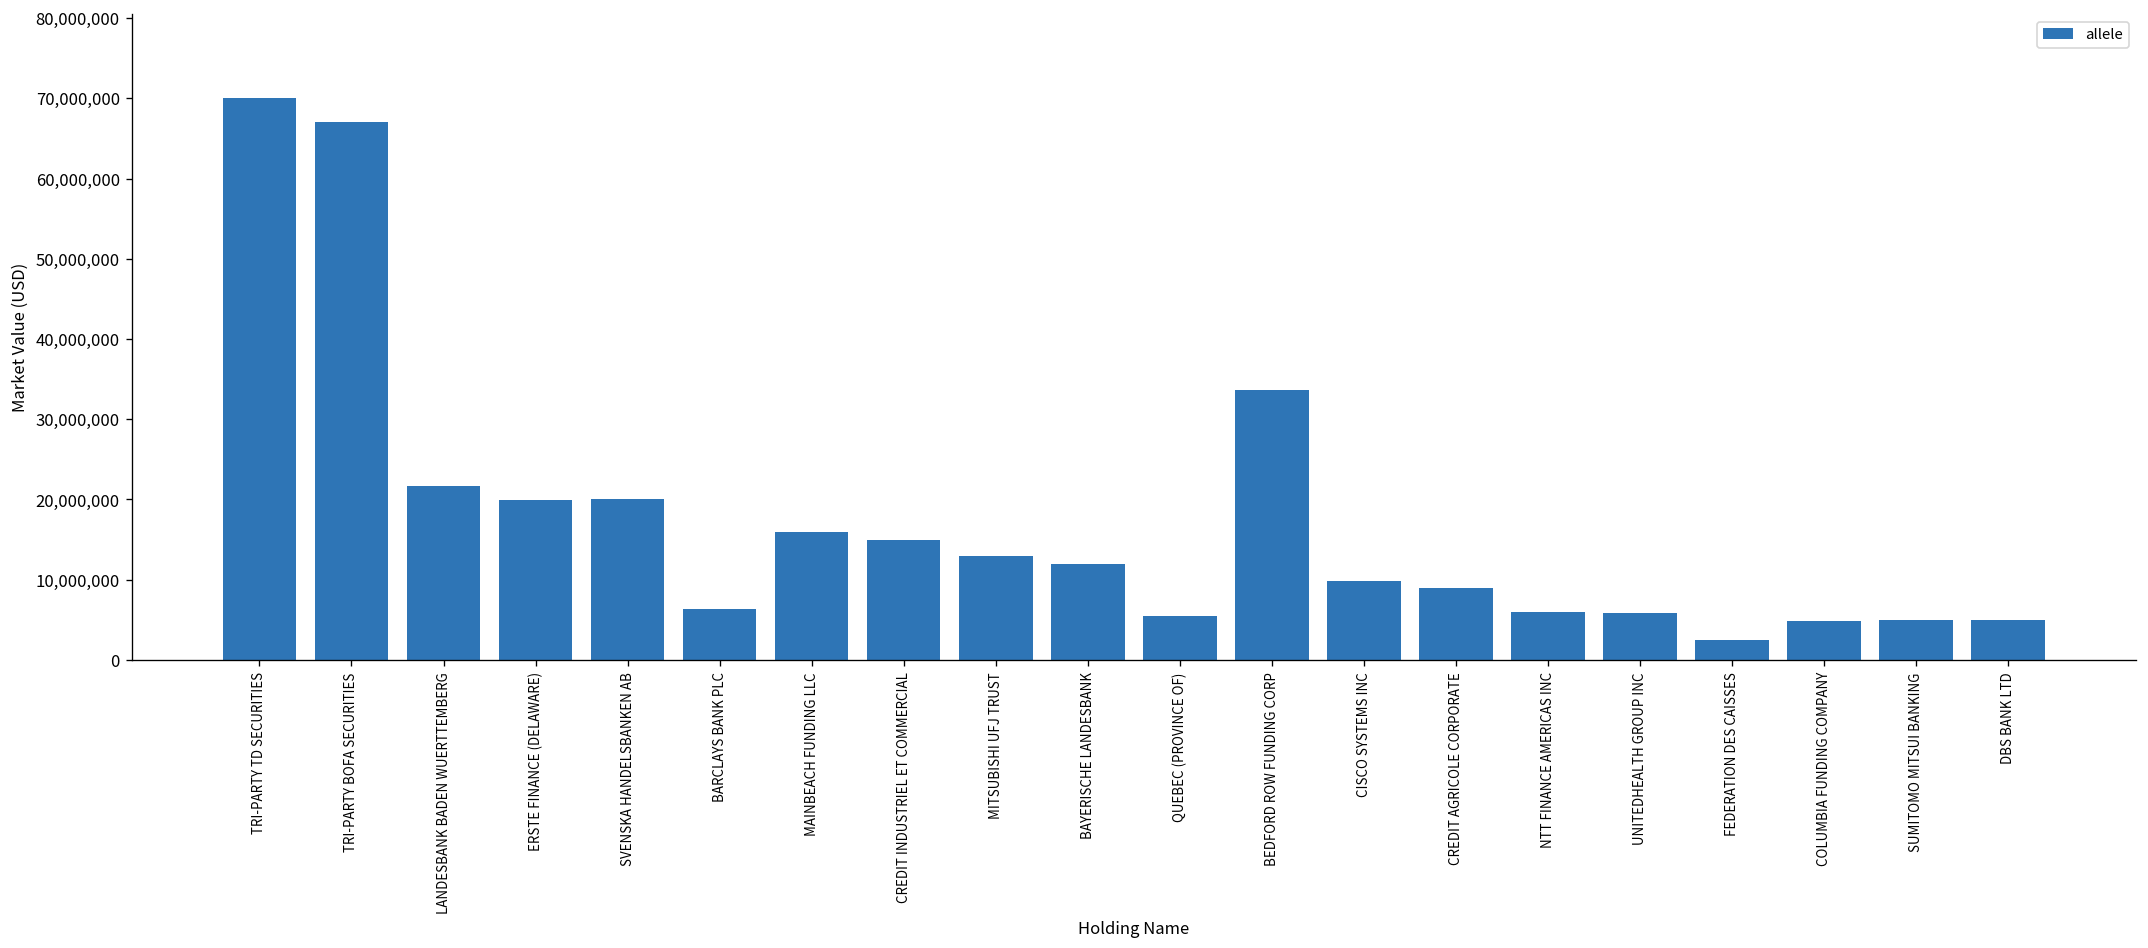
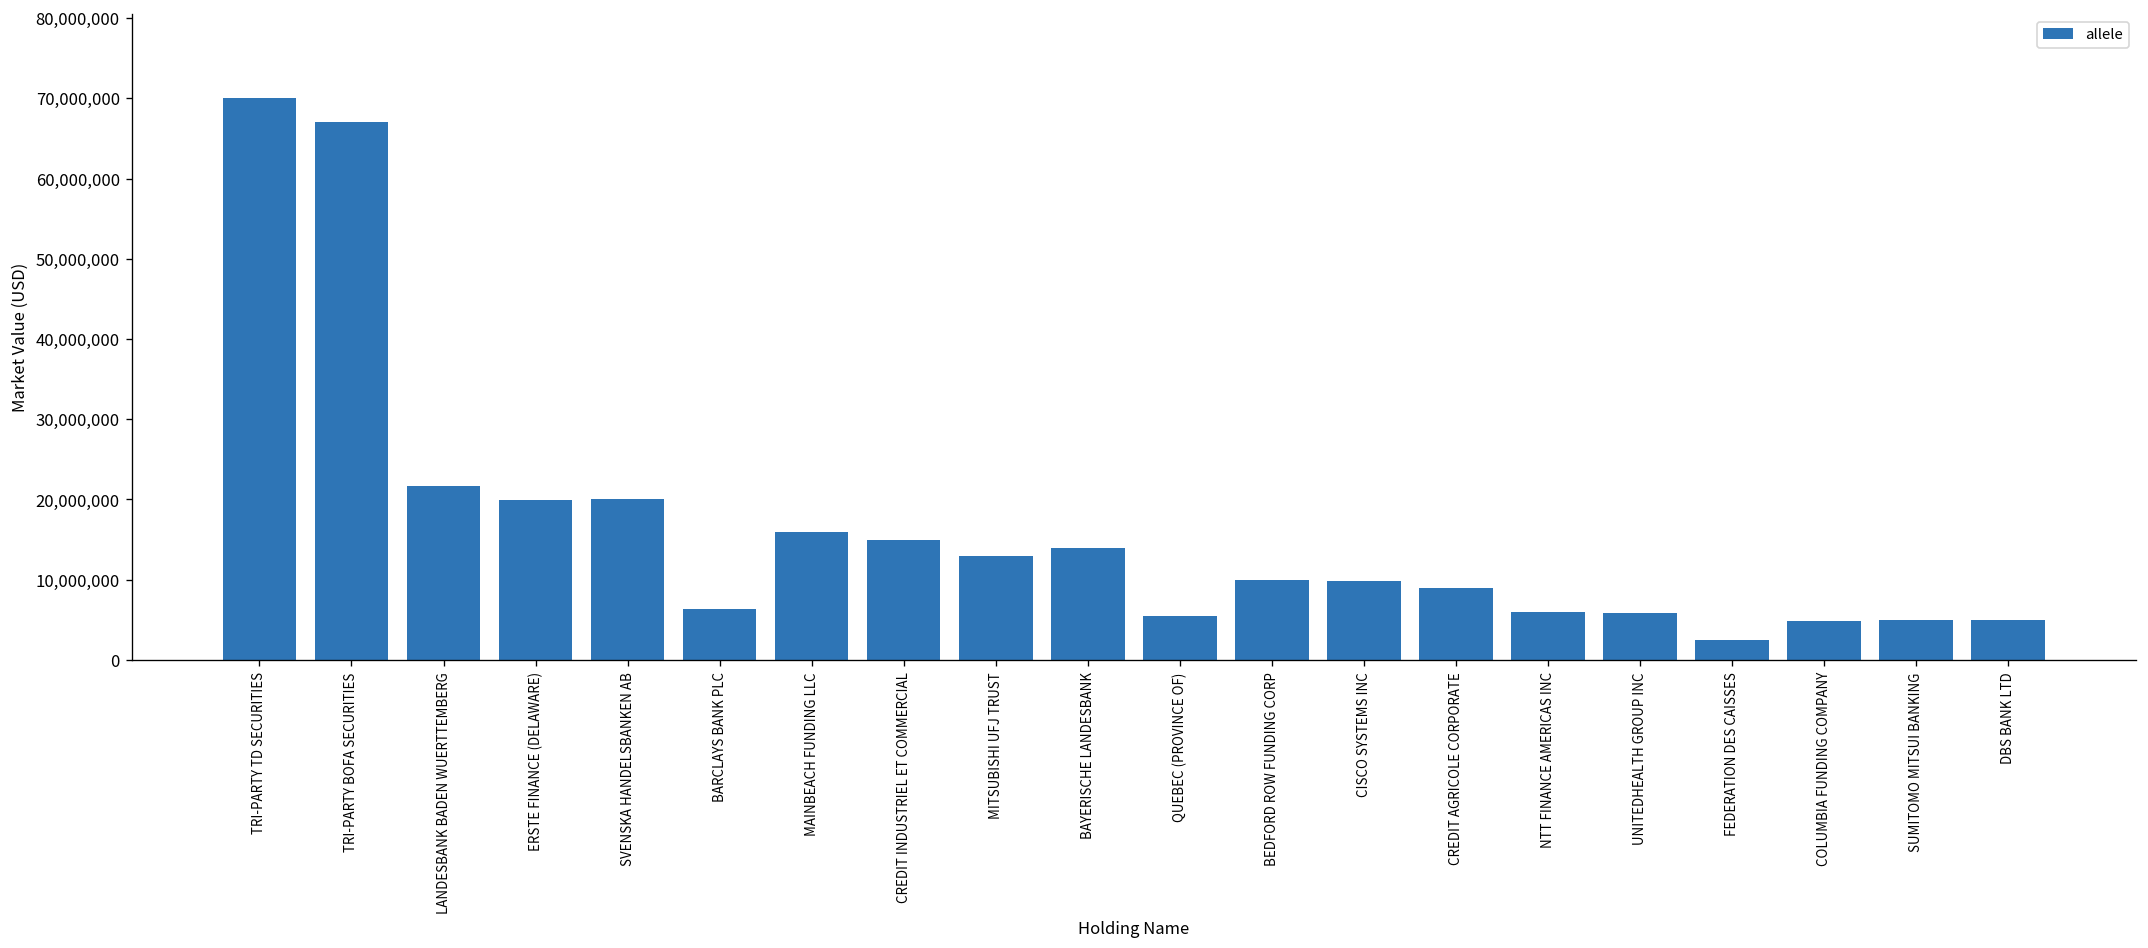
  {
    "TRI-PARTY TD SECURITIES": "70,000,000",
    "TRI-PARTY BOFA SECURITIES": "67,000,000",
    "LANDESBANK BADEN WUERTTEMBERG": "22,000,000",
    "ERSTE FINANCE (DELAWARE)": "20,000,000",
    "SVENSKA HANDELSBANKEN AB": "20,000,000",
    "BARCLAYS BANK PLC": "6,000,000",
    "MAINBEACH FUNDING LLC": "16,000,000",
    "CREDIT INDUSTRIEL ET COMMERCIAL": "15,000,000",
    "MITSUBISHI UFJ TRUST": "13,000,000",
-   "BAYERISCHE LANDESBANK": "12,000,000",
+   "BAYERISCHE LANDESBANK": "14,000,000",
    "QUEBEC (PROVINCE OF)": "5,000,000",
-   "BEDFORD ROW FUNDING CORP": "34,000,000",
+   "BEDFORD ROW FUNDING CORP": "10,000,000",
    "CISCO SYSTEMS INC": "10,000,000",
    "CREDIT AGRICOLE CORPORATE": "9,000,000",
    "NTT FINANCE AMERICAS INC": "6,000,000",
    "UNITEDHEALTH GROUP INC": "6,000,000",
    "FEDERATION DES CAISSES": "2,000,000",
    "COLUMBIA FUNDING COMPANY": "5,000,000",
    "SUMITOMO MITSUI BANKING": "5,000,000",
    "DBS BANK LTD": "5,000,000"
  }
